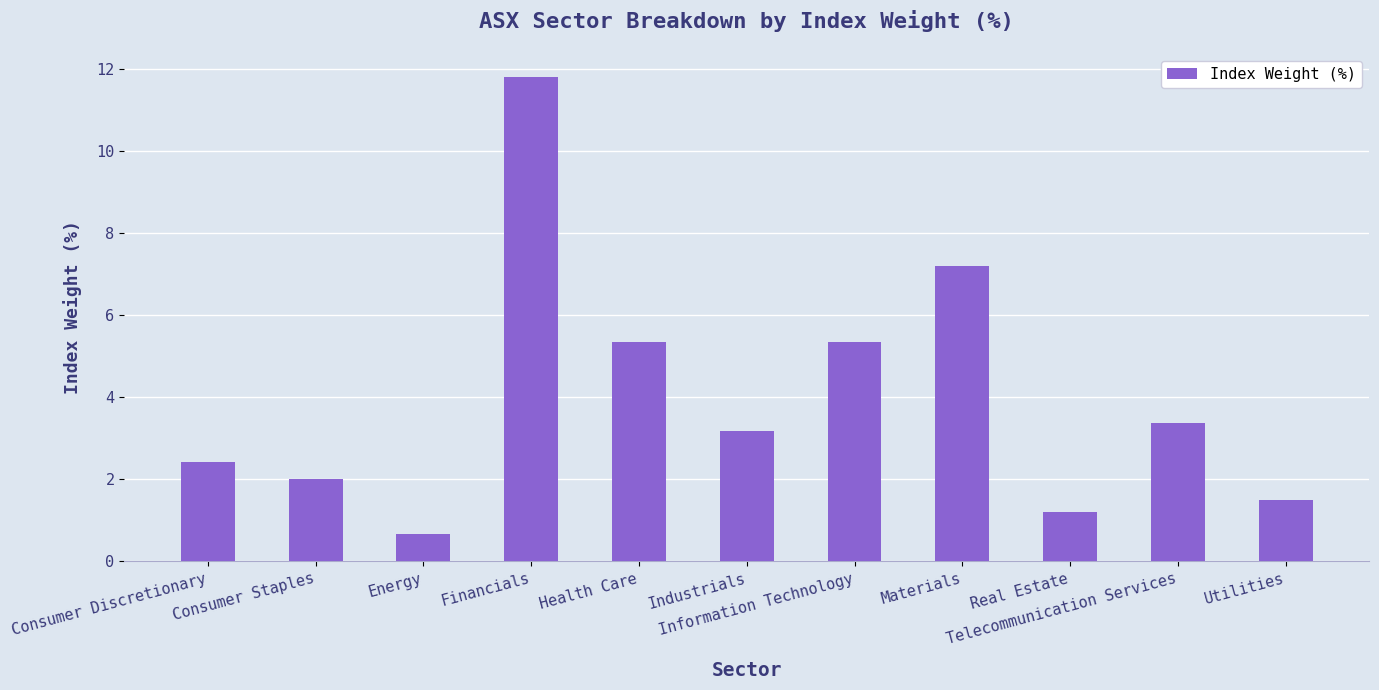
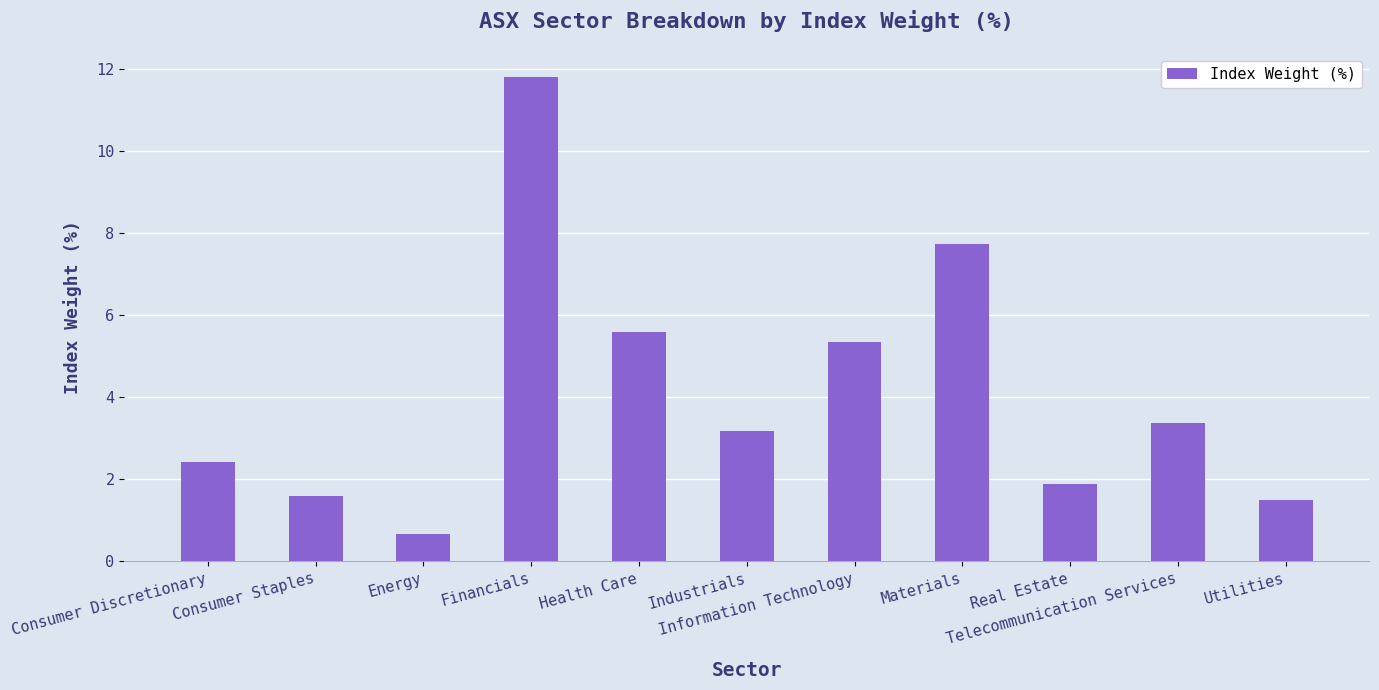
  {
    "Consumer Discretionary": 2.4,
-   "Consumer Staples": 2.0,
+   "Consumer Staples": 1.6,
    "Energy": 0.7,
    "Financials": 11.8,
-   "Health Care": 5.4,
+   "Health Care": 5.6,
    "Industrials": 3.2,
    "Information Technology": 5.3,
-   "Materials": 7.2,
-   "Real Estate": 1.2,
+   "Materials": 7.7,
+   "Real Estate": 1.9,
    "Telecommunication Services": 3.4,
    "Utilities": 1.5
  }
